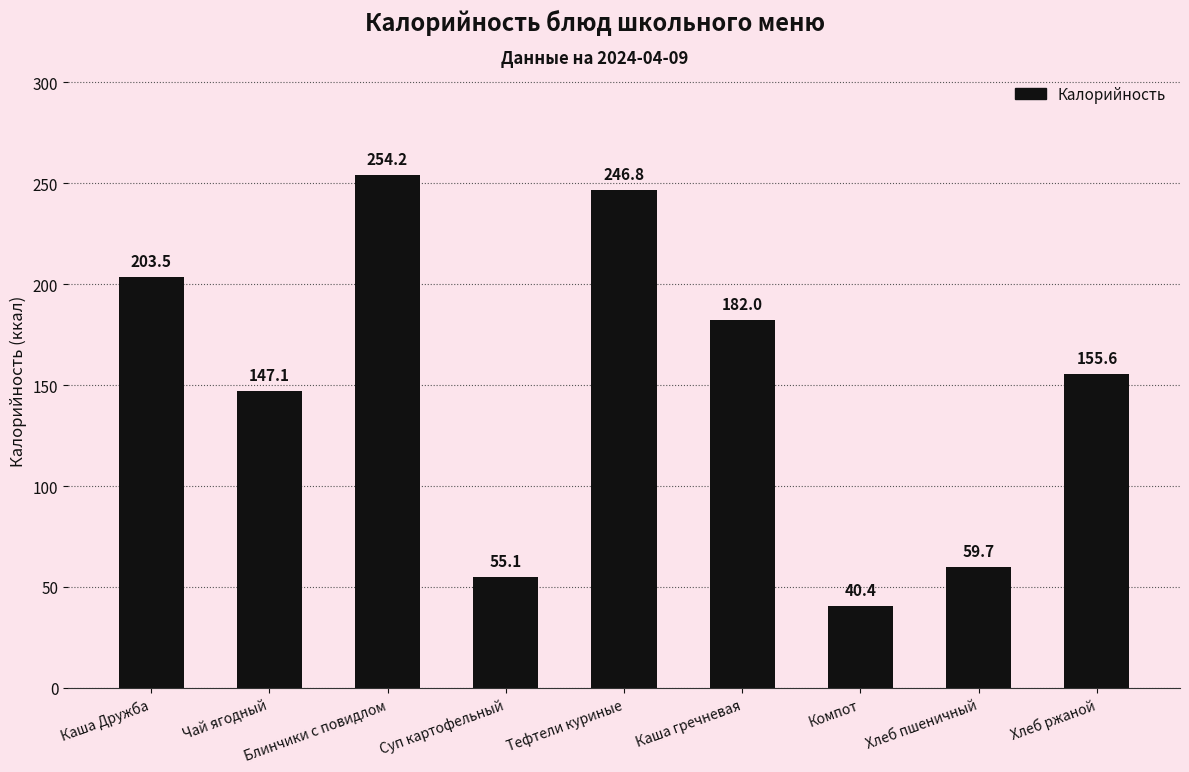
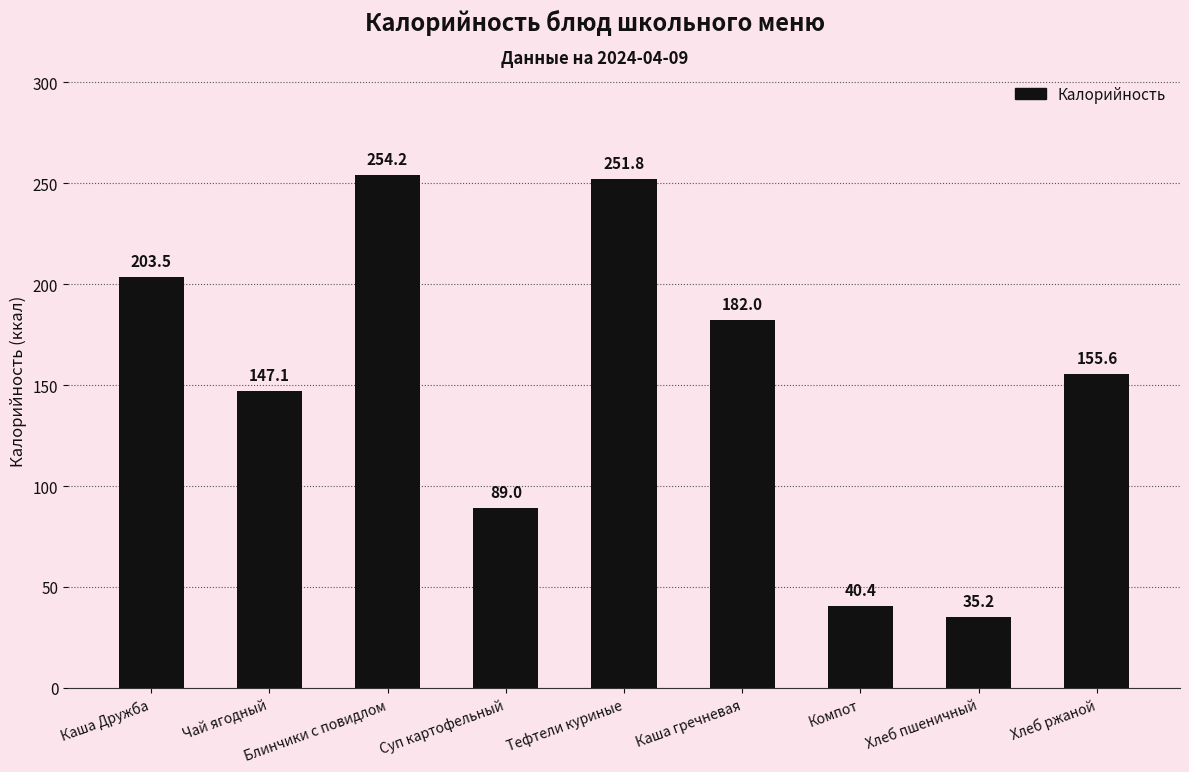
  {
    "Каша Дружба": 203.5,
    "Чай ягодный": 147.1,
    "Блинчики с повидлом": 254.2,
-   "Суп картофельный": 55.1,
-   "Тефтели куриные": 246.8,
+   "Суп картофельный": 89.0,
+   "Тефтели куриные": 251.8,
    "Каша гречневая": 182.0,
    "Компот": 40.4,
-   "Хлеб пшеничный": 59.7,
+   "Хлеб пшеничный": 35.2,
    "Хлеб ржаной": 155.6
  }
